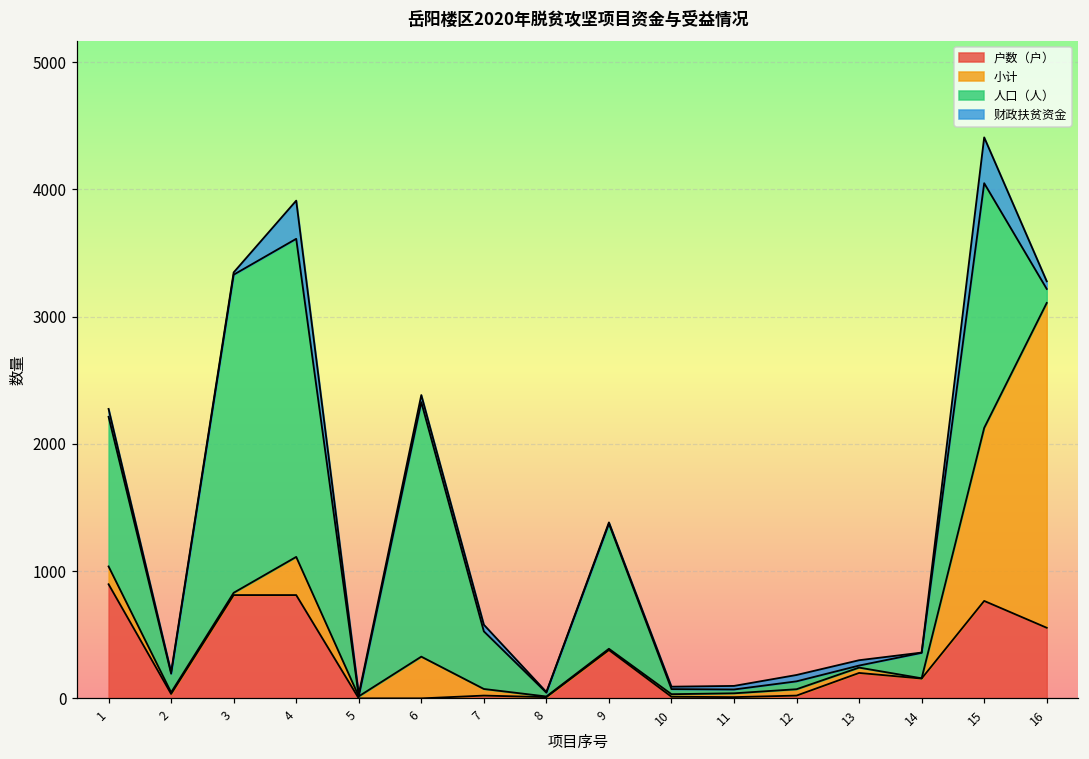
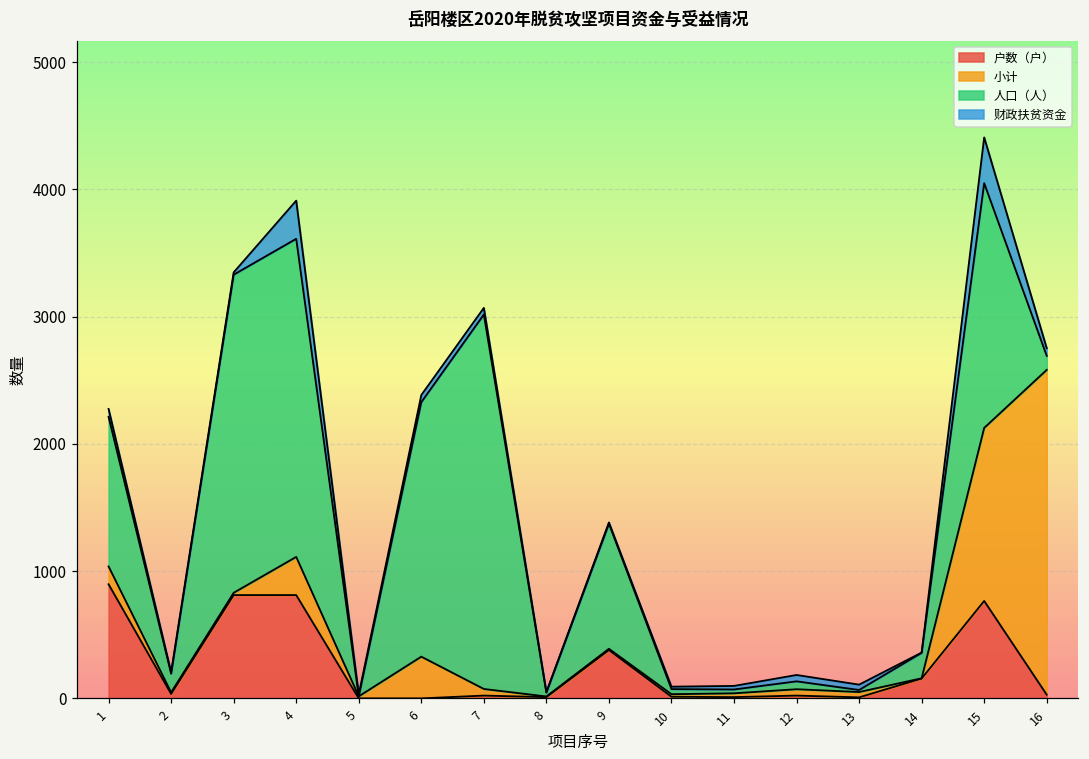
  {
    "户数（户）": {
      "1": 900,
      "4": 810,
      "6": 0,
      "7": 20,
      "11": 10,
      "12": 20,
-     "13": 200,
+     "13": 10,
      "15": 770,
-     "16": 560
+     "16": 30
    },
    "小计": {
      "1": 140,
      "4": 300,
      "6": 330,
      "7": 50,
      "11": 30,
      "12": 50,
      "15": 1360,
      "16": 2550
    },
    "人口（人）": {
      "1": 1180,
      "4": 2500,
      "6": 2000,
-     "7": 450,
+     "7": 2940,
      "11": 30,
      "12": 60,
      "15": 1920,
      "16": 110
    },
    "财政扶贫资金": {
      "1": 60,
      "4": 300,
      "6": 60,
      "7": 50,
      "11": 30,
      "12": 50,
      "13": 40,
      "15": 360,
      "16": 60
    }
  }
